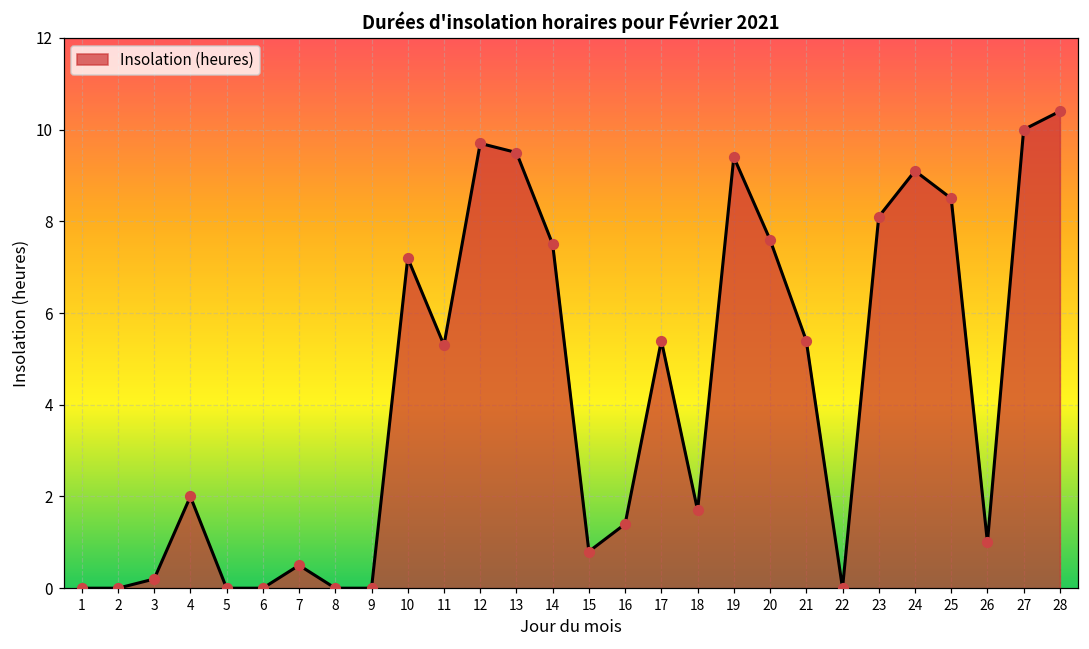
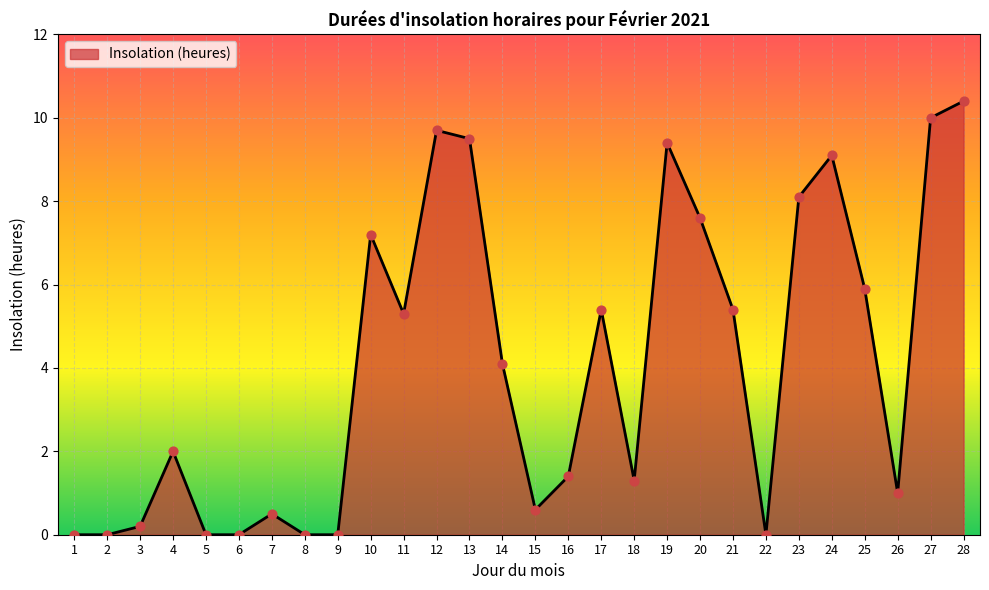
  {
    "1": 0.0,
    "2": 0.0,
    "3": 0.2,
    "4": 2.0,
    "5": 0.0,
    "6": 0.0,
    "7": 0.5,
    "8": 0.0,
    "9": 0.0,
    "10": 7.2,
    "11": 5.3,
    "12": 9.7,
    "13": 9.5,
-   "14": 7.5,
-   "15": 0.8,
+   "14": 4.1,
+   "15": 0.6,
    "16": 1.4,
    "17": 5.4,
-   "18": 1.7,
+   "18": 1.3,
    "19": 9.4,
    "20": 7.6,
    "21": 5.4,
    "22": 0.0,
    "23": 8.1,
    "24": 9.1,
-   "25": 8.5,
+   "25": 5.9,
    "26": 1.0,
    "27": 10.0,
    "28": 10.4
  }
